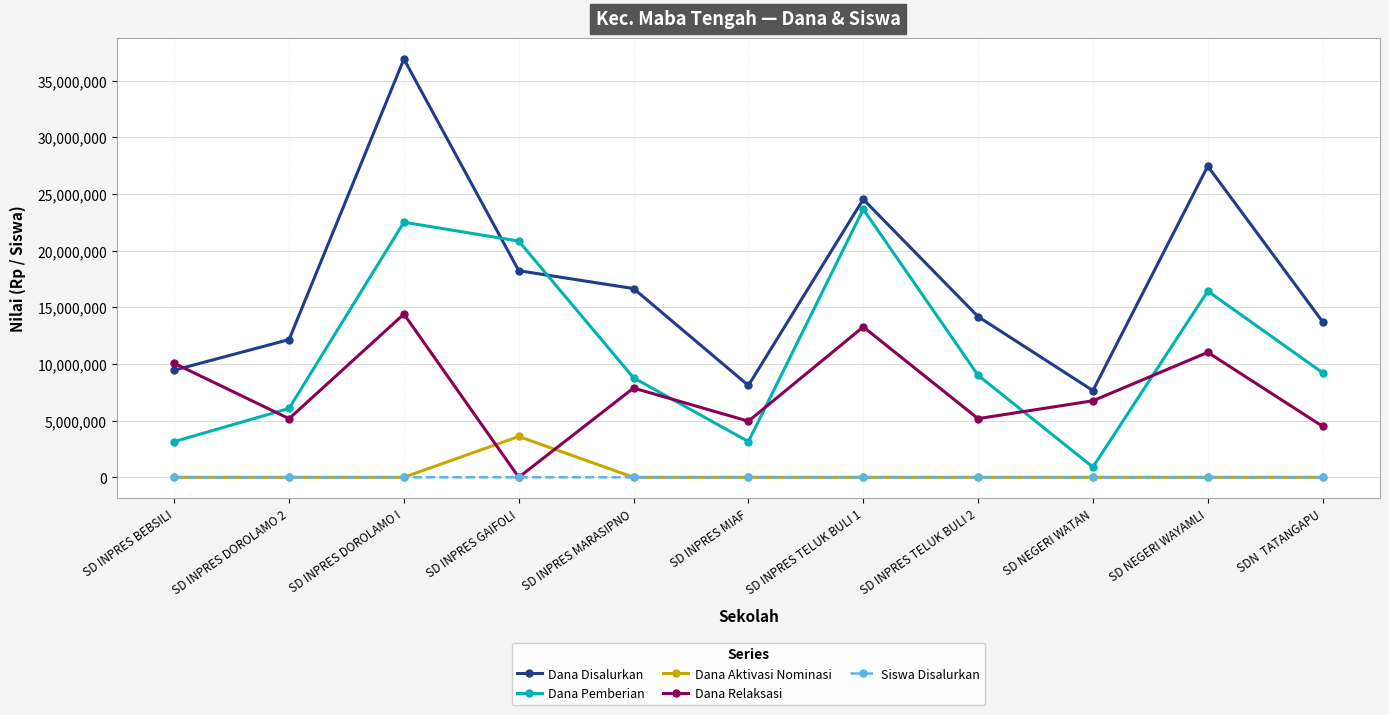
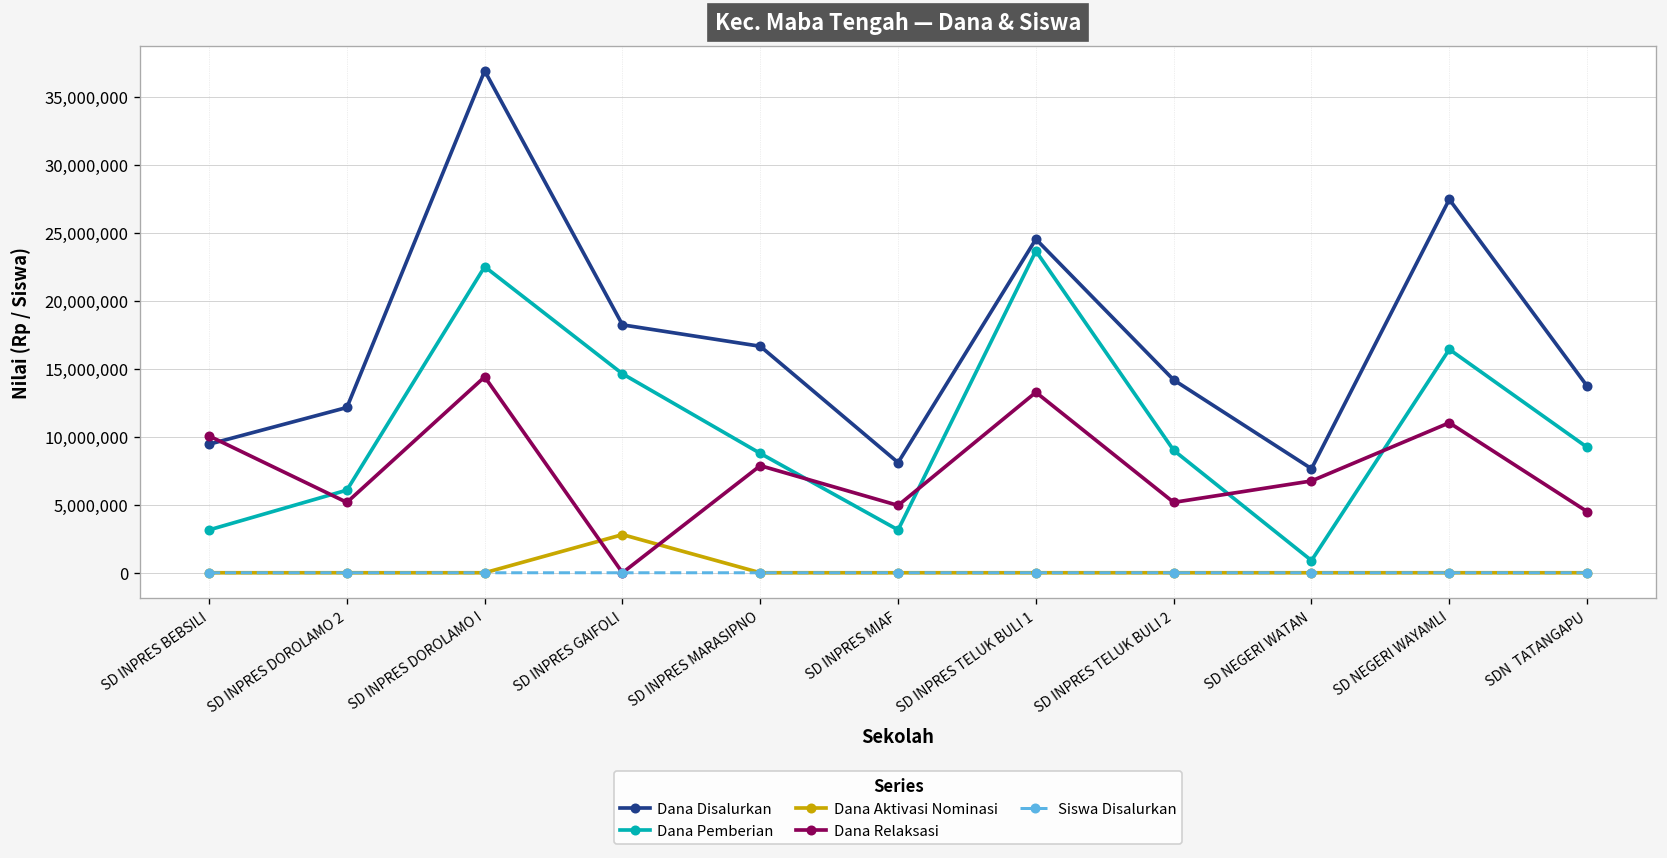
  {
    "Dana Disalurkan": {
      "SD INPRES BEBSILI": "9,500,000",
      "SD INPRES DOROLAMO 2": "12,200,000",
      "SD INPRES DOROLAMO I": "36,900,000",
      "SD INPRES GAIFOLI": "18,200,000",
      "SD INPRES MARASIPNO": "16,700,000",
      "SD INPRES MIAF": "8,100,000",
      "SD INPRES TELUK BULI 1": "24,500,000",
      "SD INPRES TELUK BULI 2": "14,200,000",
      "SD NEGERI WATAN": "7,700,000",
      "SD NEGERI WAYAMLI": "27,500,000",
      "SDN TATANGAPU": "13,700,000"
    },
    "Dana Pemberian": {
      "SD INPRES BEBSILI": "3,200,000",
      "SD INPRES DOROLAMO 2": "6,100,000",
      "SD INPRES DOROLAMO I": "22,500,000",
-     "SD INPRES GAIFOLI": "20,800,000",
+     "SD INPRES GAIFOLI": "14,600,000",
      "SD INPRES MARASIPNO": "8,800,000",
      "SD INPRES MIAF": "3,200,000",
      "SD INPRES TELUK BULI 1": "23,700,000",
      "SD INPRES TELUK BULI 2": "9,000,000",
      "SD NEGERI WATAN": "900,000",
      "SD NEGERI WAYAMLI": "16,400,000",
      "SDN TATANGAPU": "9,200,000"
    },
    "Dana Aktivasi Nominasi": {
-     "SD INPRES GAIFOLI": "3,600,000"
+     "SD INPRES GAIFOLI": "2,800,000"
    },
    "Dana Relaksasi": {
      "SD INPRES BEBSILI": "10,100,000",
      "SD INPRES DOROLAMO 2": "5,200,000",
      "SD INPRES DOROLAMO I": "14,400,000",
      "SD INPRES MARASIPNO": "7,900,000",
      "SD INPRES MIAF": "5,000,000",
      "SD INPRES TELUK BULI 1": "13,300,000",
      "SD INPRES TELUK BULI 2": "5,200,000",
      "SD NEGERI WATAN": "6,800,000",
      "SD NEGERI WAYAMLI": "11,000,000",
      "SDN TATANGAPU": "4,500,000"
    }
  }
